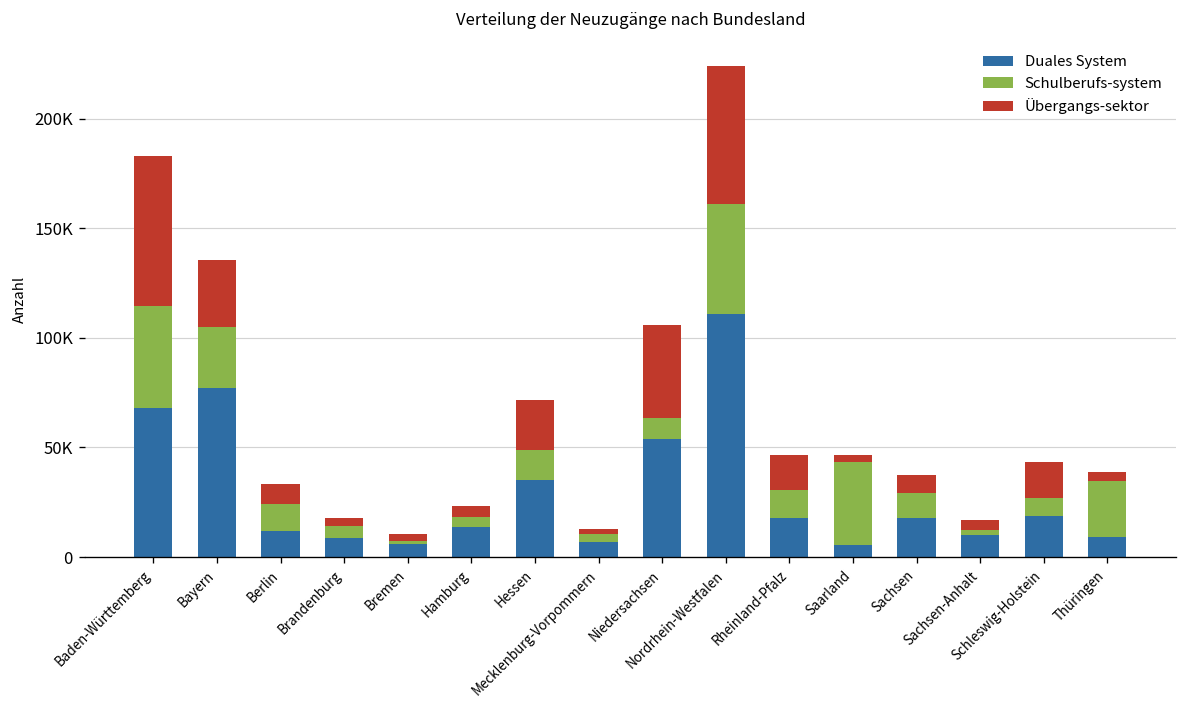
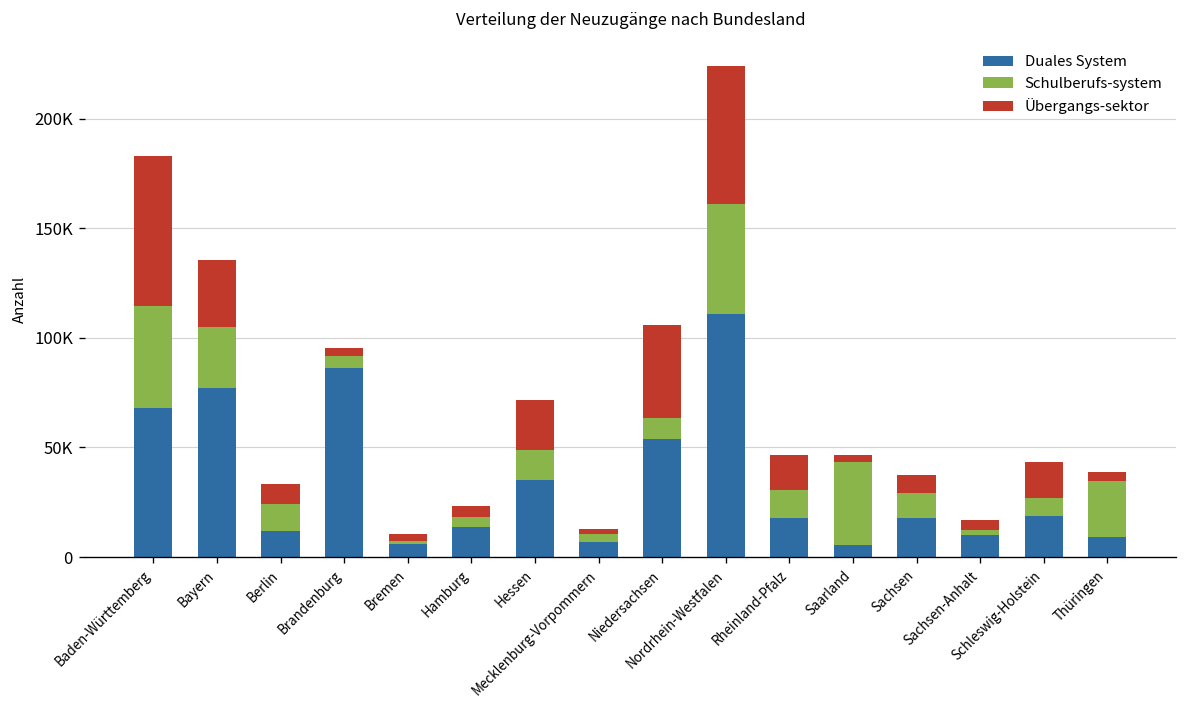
  {
    "Duales System": {
      "Baden-Württemberg": 68000,
      "Bayern": 77000,
      "Berlin": 12000,
-     "Brandenburg": 9000,
+     "Brandenburg": 86000,
      "Bremen": 6000,
      "Hamburg": 14000,
      "Hessen": 35000,
      "Mecklenburg-Vorpommern": 7000,
      "Niedersachsen": 54000,
      "Nordrhein-Westfalen": 111000,
      "Rheinland-Pfalz": 18000,
      "Saarland": 5000,
      "Sachsen": 18000,
      "Sachsen-Anhalt": 10000,
      "Schleswig-Holstein": 19000,
      "Thüringen": 9000
    },
    "Schulberufs-system": {
      "Baden-Württemberg": 46000,
      "Bayern": 28000,
      "Berlin": 12000,
      "Brandenburg": 5000,
      "Bremen": 1000,
      "Hamburg": 4000,
      "Hessen": 14000,
      "Mecklenburg-Vorpommern": 4000,
      "Niedersachsen": 10000,
      "Nordrhein-Westfalen": 50000,
      "Rheinland-Pfalz": 13000,
      "Saarland": 38000,
      "Sachsen": 12000,
      "Sachsen-Anhalt": 2000,
      "Schleswig-Holstein": 8000,
      "Thüringen": 26000
    },
    "Übergangs-sektor": {
      "Baden-Württemberg": 69000,
      "Bayern": 31000,
      "Berlin": 9000,
      "Brandenburg": 4000,
      "Bremen": 3000,
      "Hamburg": 5000,
      "Hessen": 23000,
      "Mecklenburg-Vorpommern": 2000,
      "Niedersachsen": 42000,
      "Nordrhein-Westfalen": 63000,
      "Rheinland-Pfalz": 16000,
      "Saarland": 3000,
      "Sachsen": 8000,
      "Sachsen-Anhalt": 5000,
      "Schleswig-Holstein": 17000,
      "Thüringen": 4000
    }
  }
